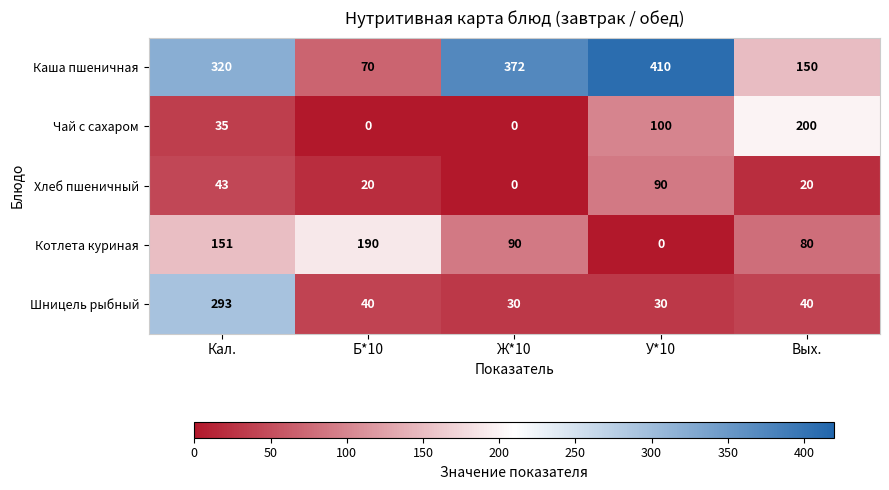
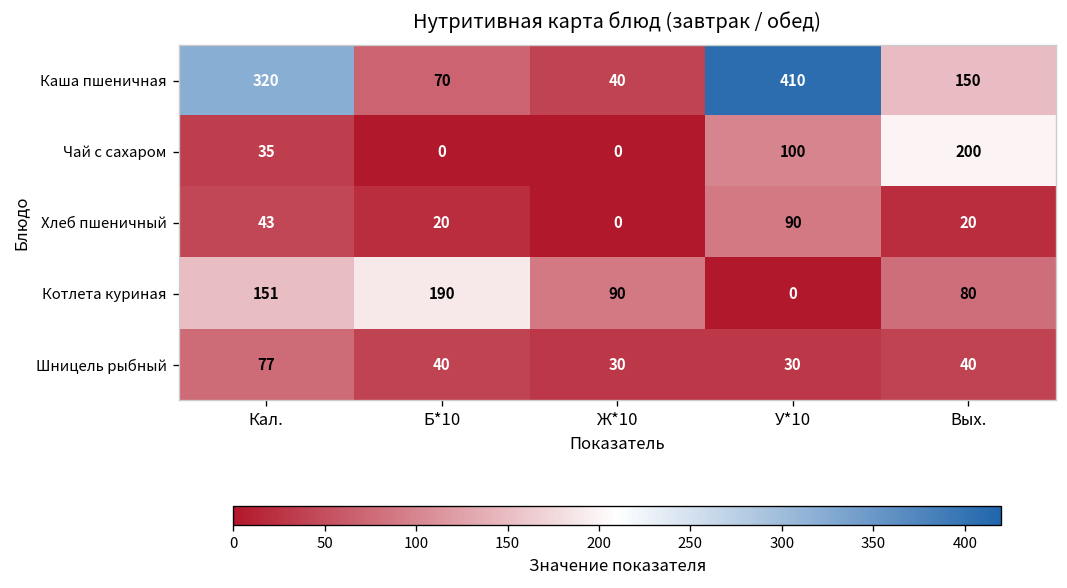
  {
    "Каша пшеничная": {
      "Кал.": 320,
      "Б*10": 70,
-     "Ж*10": 372,
+     "Ж*10": 40,
      "У*10": 410,
      "Вых.": 150
    },
    "Чай с сахаром": {
      "Кал.": 35,
      "Б*10": 0,
      "Ж*10": 0,
      "У*10": 100,
      "Вых.": 200
    },
    "Хлеб пшеничный": {
      "Кал.": 43,
      "Б*10": 20,
      "Ж*10": 0,
      "У*10": 90,
      "Вых.": 20
    },
    "Котлета куриная": {
      "Кал.": 151,
      "Б*10": 190,
      "Ж*10": 90,
      "У*10": 0,
      "Вых.": 80
    },
    "Шницель рыбный": {
-     "Кал.": 293,
+     "Кал.": 77,
      "Б*10": 40,
      "Ж*10": 30,
      "У*10": 30,
      "Вых.": 40
    }
  }
